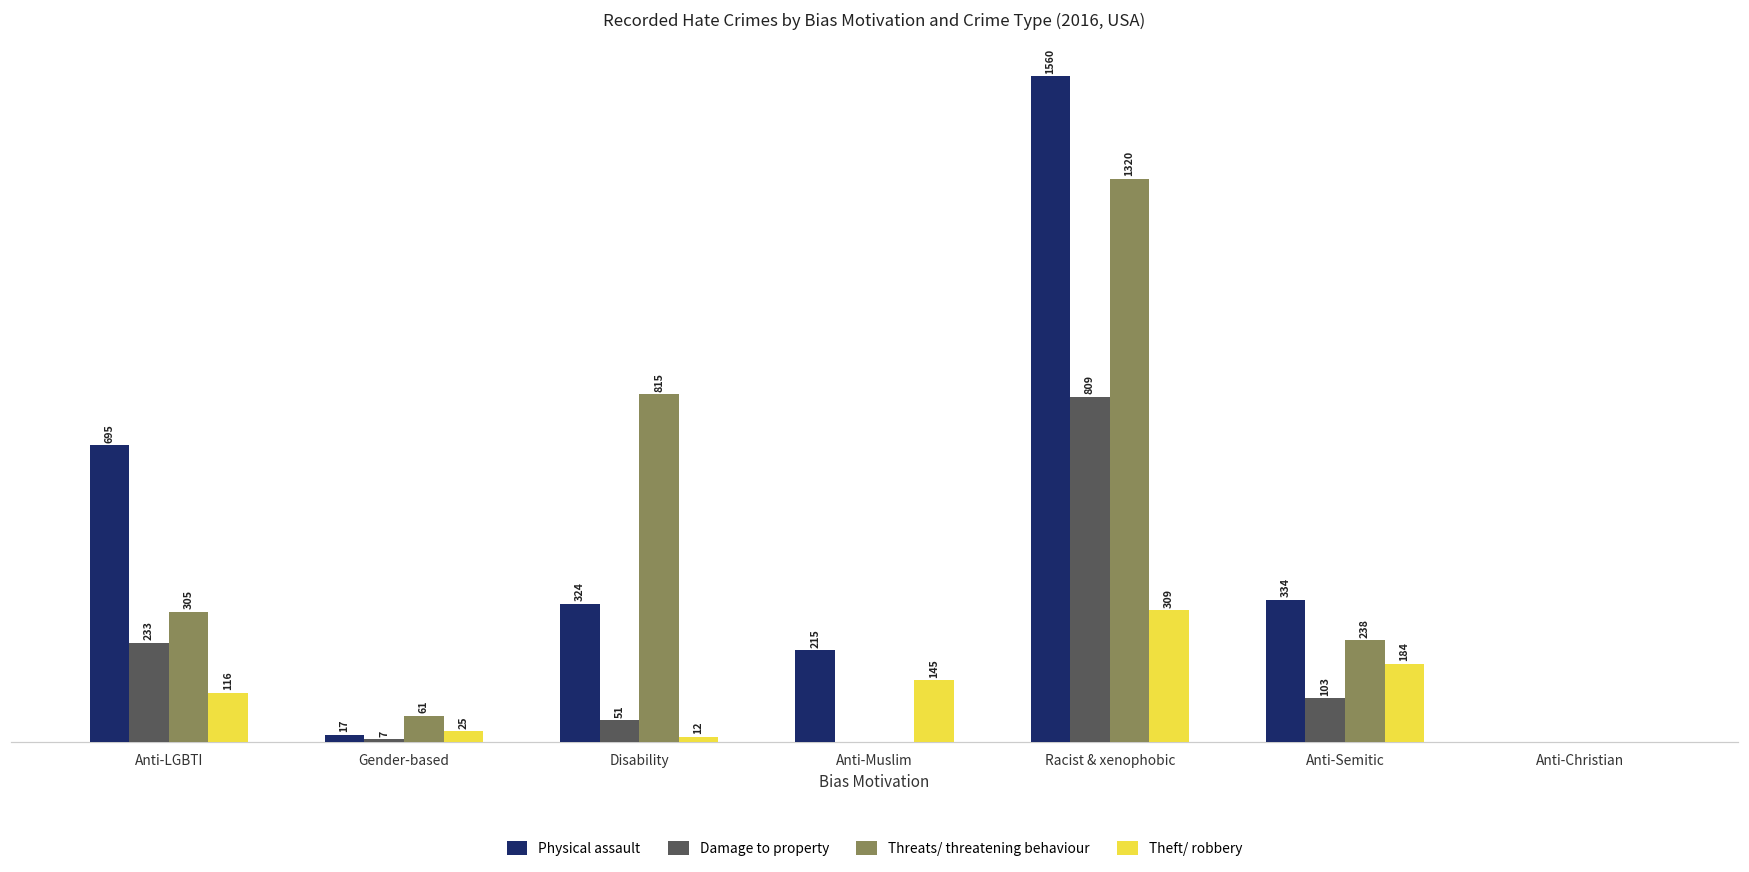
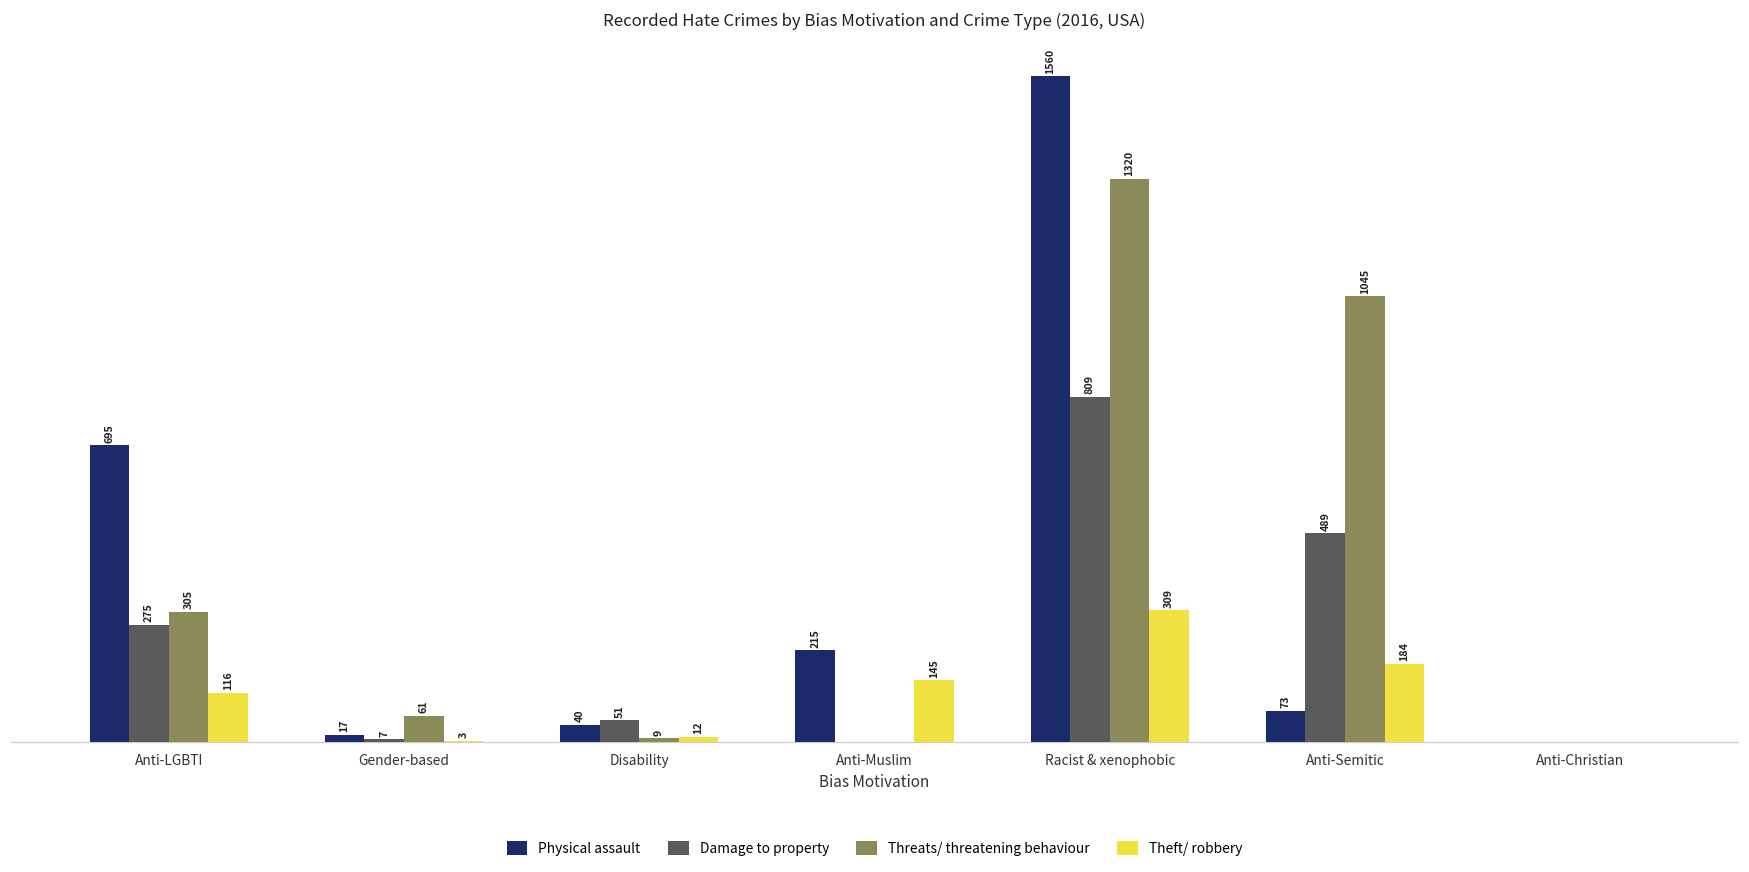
  {
    "Physical assault": {
      "Anti-LGBTI": 695,
      "Gender-based": 17,
-     "Disability": 324,
+     "Disability": 40,
      "Anti-Muslim": 215,
      "Racist & xenophobic": 1560,
-     "Anti-Semitic": 334
+     "Anti-Semitic": 73
    },
    "Damage to property": {
-     "Anti-LGBTI": 233,
+     "Anti-LGBTI": 275,
      "Gender-based": 7,
      "Disability": 51,
      "Racist & xenophobic": 809,
-     "Anti-Semitic": 103
+     "Anti-Semitic": 489
    },
    "Threats/ threatening behaviour": {
      "Anti-LGBTI": 305,
      "Gender-based": 61,
-     "Disability": 815,
+     "Disability": 9,
      "Racist & xenophobic": 1320,
-     "Anti-Semitic": 238
+     "Anti-Semitic": 1045
    },
    "Theft/ robbery": {
      "Anti-LGBTI": 116,
-     "Gender-based": 25,
+     "Gender-based": 3,
      "Disability": 12,
      "Anti-Muslim": 145,
      "Racist & xenophobic": 309,
      "Anti-Semitic": 184
    }
  }
